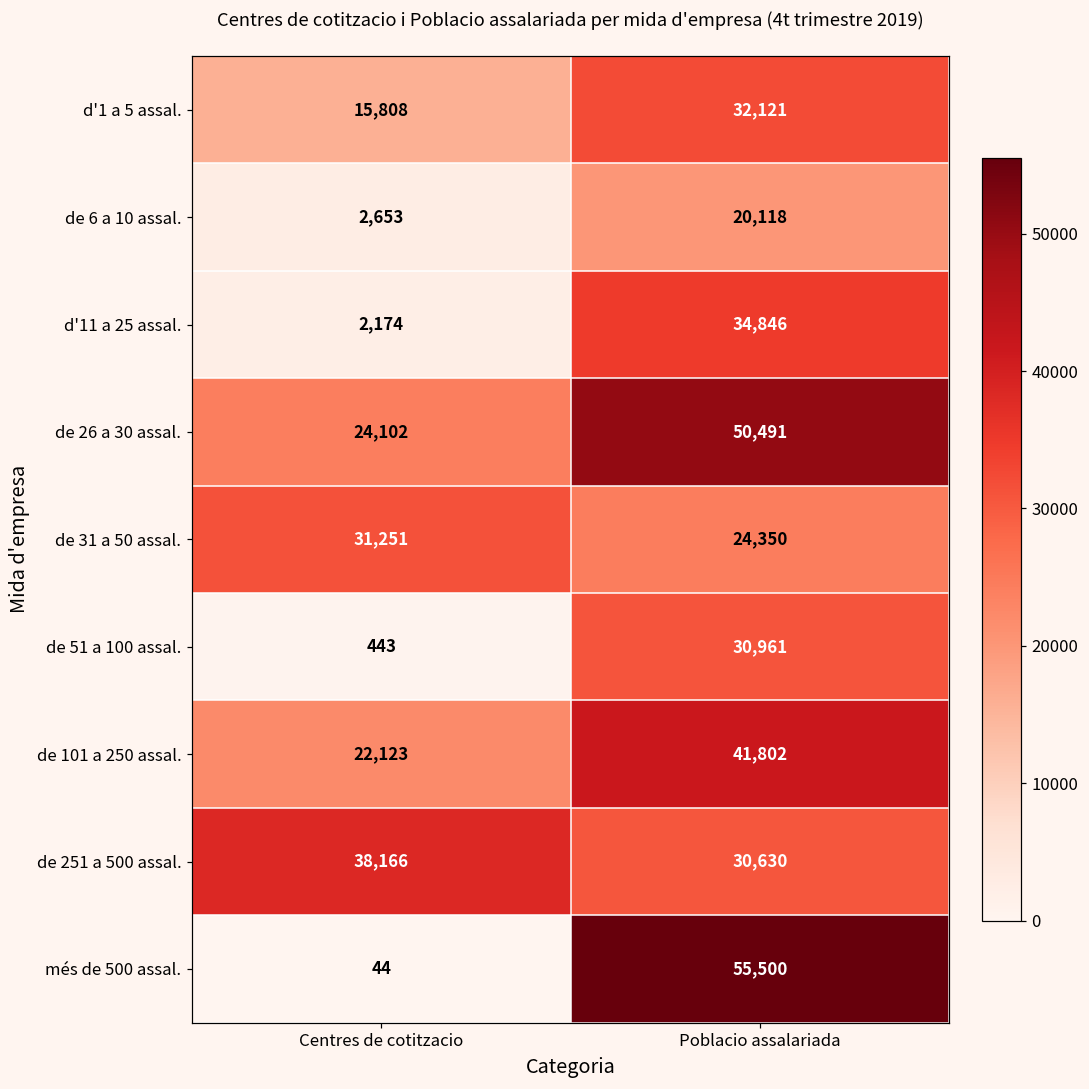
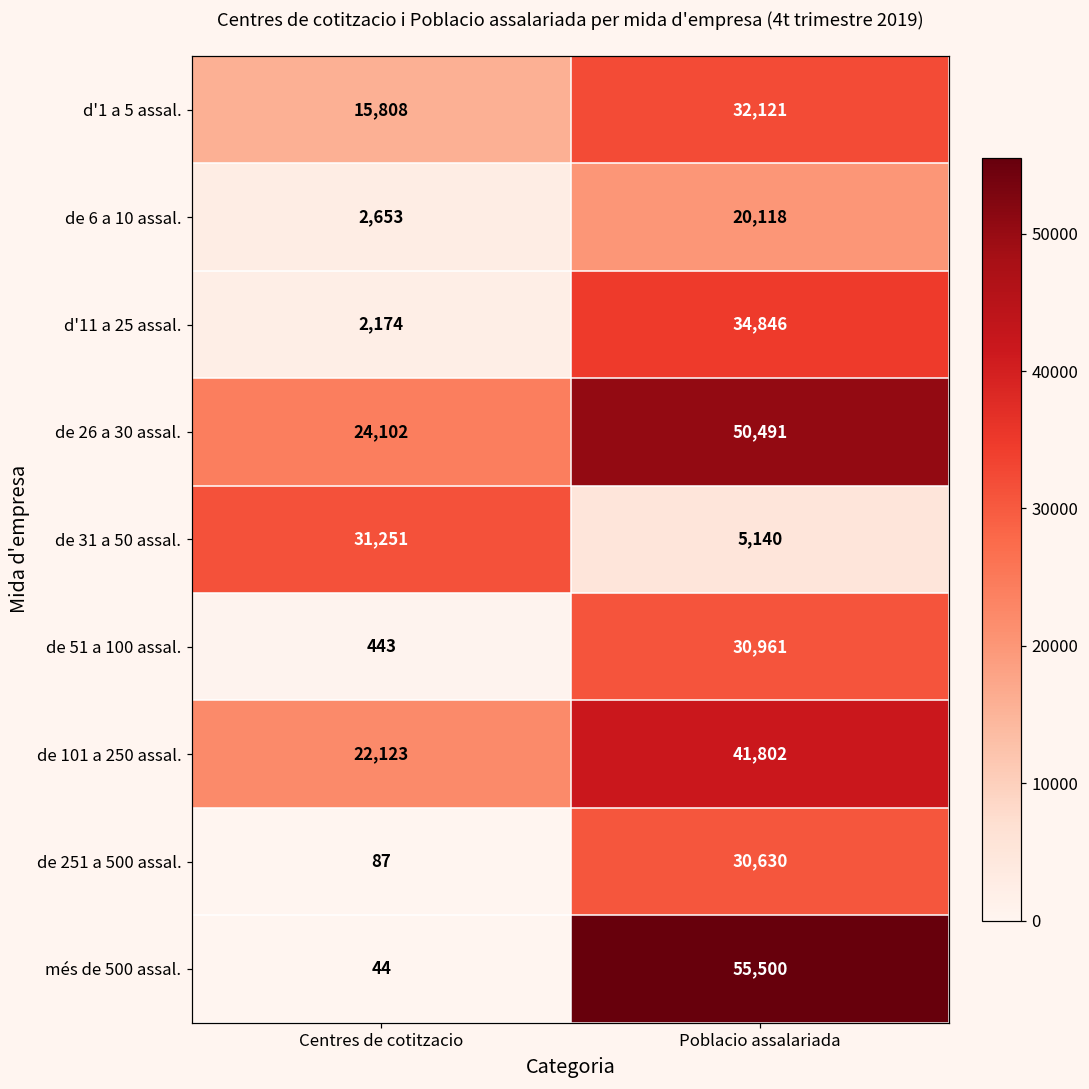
  {
    "d'1 a 5 assal.": {
      "Centres de cotitzacio": "15,808",
      "Poblacio assalariada": "32,121"
    },
    "de 6 a 10 assal.": {
      "Centres de cotitzacio": "2,653",
      "Poblacio assalariada": "20,118"
    },
    "d'11 a 25 assal.": {
      "Centres de cotitzacio": "2,174",
      "Poblacio assalariada": "34,846"
    },
    "de 26 a 30 assal.": {
      "Centres de cotitzacio": "24,102",
      "Poblacio assalariada": "50,491"
    },
    "de 31 a 50 assal.": {
      "Centres de cotitzacio": "31,251",
-     "Poblacio assalariada": "24,350"
+     "Poblacio assalariada": "5,140"
    },
    "de 51 a 100 assal.": {
      "Centres de cotitzacio": "443",
      "Poblacio assalariada": "30,961"
    },
    "de 101 a 250 assal.": {
      "Centres de cotitzacio": "22,123",
      "Poblacio assalariada": "41,802"
    },
    "de 251 a 500 assal.": {
-     "Centres de cotitzacio": "38,166",
+     "Centres de cotitzacio": "87",
      "Poblacio assalariada": "30,630"
    },
    "més de 500 assal.": {
      "Centres de cotitzacio": "44",
      "Poblacio assalariada": "55,500"
    }
  }
